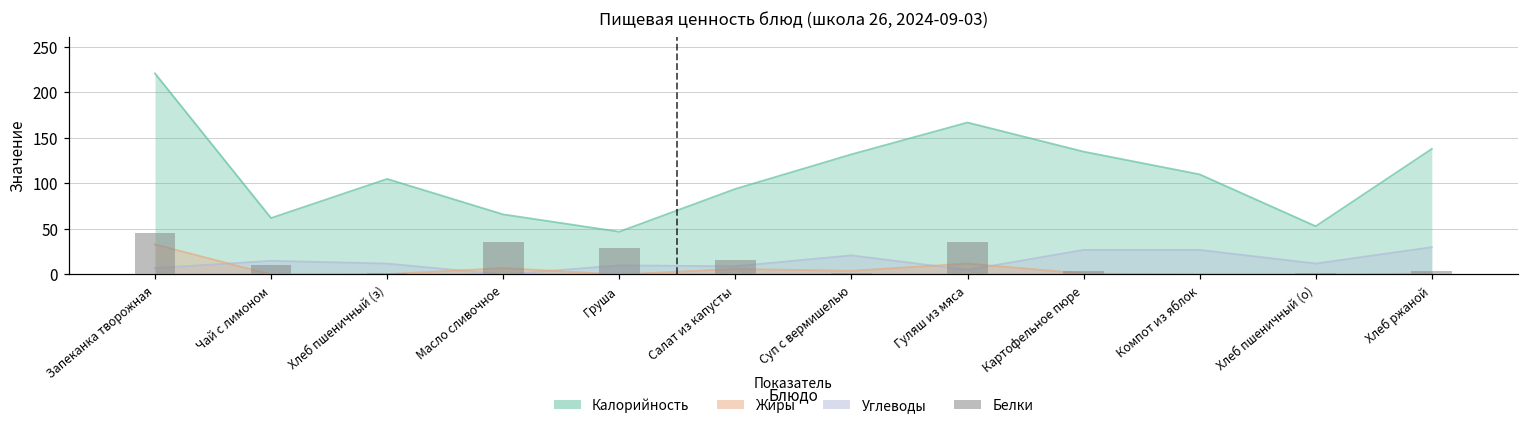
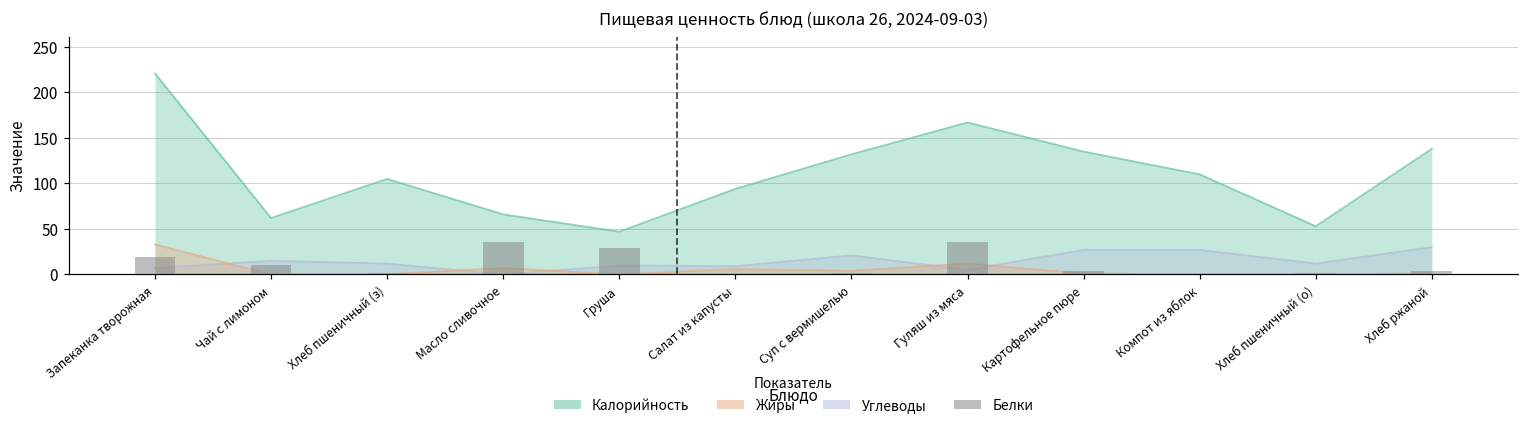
  {
    "Белки": {
-     "Запеканка творожная": 50,
+     "Запеканка творожная": 20,
      "Чай с лимоном": 10,
      "Масло сливочное": 40,
      "Груша": 30,
-     "Салат из капусты": 20,
+     "Салат из капусты": 0,
      "Гуляш из мяса": 40,
      "Картофельное пюре": 0,
      "Компот из яблок": 0,
      "Хлеб ржаной": 0
    }
  }
